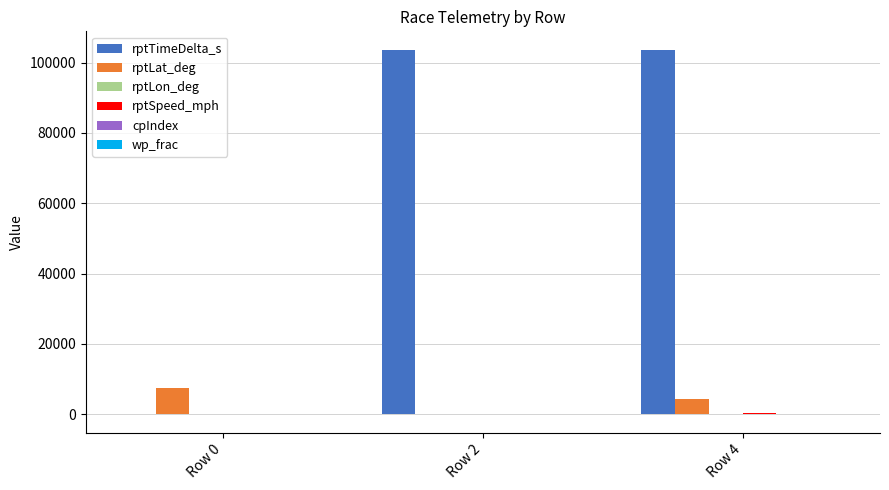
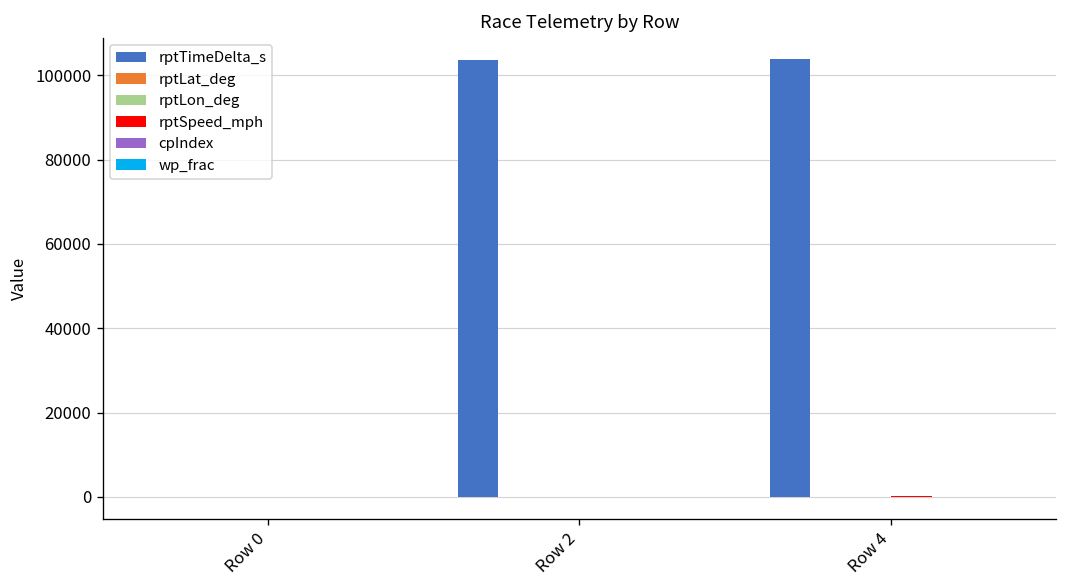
  {
    "rptTimeDelta_s": {
      "Row 0": 0,
      "Row 2": 104000,
      "Row 4": 104000
    },
    "rptLat_deg": {
-     "Row 0": 7000,
-     "Row 4": 4000
+     "Row 0": 0,
+     "Row 4": 0
    },
    "rptSpeed_mph": {
      "Row 0": 0
    },
    "cpIndex": {
      "Row 0": 0,
      "Row 2": 0,
      "Row 4": 0
    },
    "wp_frac": {
      "Row 0": 0,
      "Row 2": 0,
      "Row 4": 0
    }
  }
